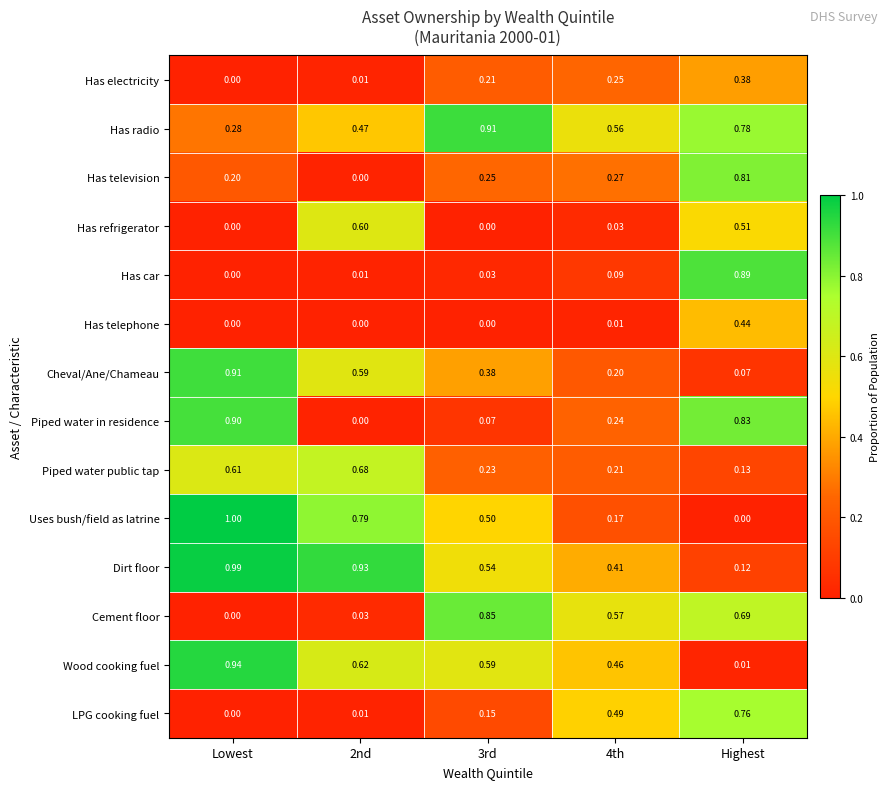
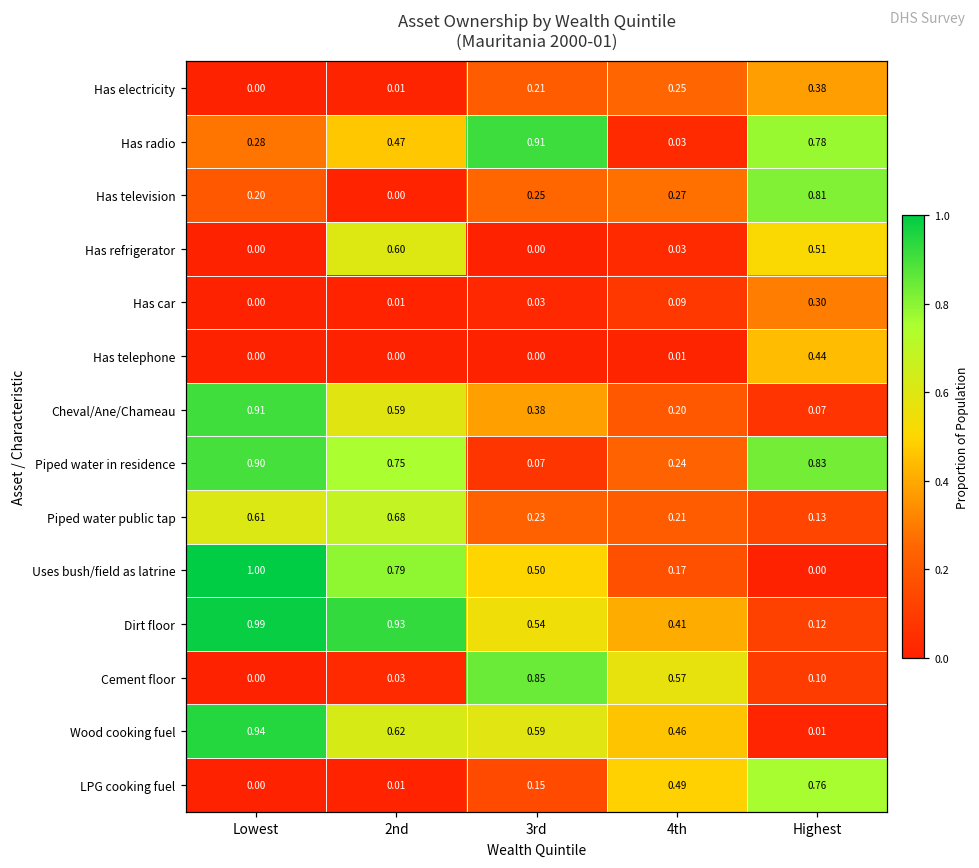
  {
    "Has electricity": {
      "Lowest": 0.00,
      "2nd": 0.01,
      "3rd": 0.21,
      "4th": 0.25,
      "Highest": 0.38
    },
    "Has radio": {
      "Lowest": 0.28,
      "2nd": 0.47,
      "3rd": 0.91,
-     "4th": 0.56,
+     "4th": 0.03,
      "Highest": 0.78
    },
    "Has television": {
      "Lowest": 0.20,
      "2nd": 0.00,
      "3rd": 0.25,
      "4th": 0.27,
      "Highest": 0.81
    },
    "Has refrigerator": {
      "Lowest": 0.00,
      "2nd": 0.60,
      "3rd": 0.00,
      "4th": 0.03,
      "Highest": 0.51
    },
    "Has car": {
      "Lowest": 0.00,
      "2nd": 0.01,
      "3rd": 0.03,
      "4th": 0.09,
-     "Highest": 0.89
+     "Highest": 0.30
    },
    "Has telephone": {
      "Lowest": 0.00,
      "2nd": 0.00,
      "3rd": 0.00,
      "4th": 0.01,
      "Highest": 0.44
    },
    "Cheval/Ane/Chameau": {
      "Lowest": 0.91,
      "2nd": 0.59,
      "3rd": 0.38,
      "4th": 0.20,
      "Highest": 0.07
    },
    "Piped water in residence": {
      "Lowest": 0.90,
-     "2nd": 0.00,
+     "2nd": 0.75,
      "3rd": 0.07,
      "4th": 0.24,
      "Highest": 0.83
    },
    "Piped water public tap": {
      "Lowest": 0.61,
      "2nd": 0.68,
      "3rd": 0.23,
      "4th": 0.21,
      "Highest": 0.13
    },
    "Uses bush/field as latrine": {
      "Lowest": 1.00,
      "2nd": 0.79,
      "3rd": 0.50,
      "4th": 0.17,
      "Highest": 0.00
    },
    "Dirt floor": {
      "Lowest": 0.99,
      "2nd": 0.93,
      "3rd": 0.54,
      "4th": 0.41,
      "Highest": 0.12
    },
    "Cement floor": {
      "Lowest": 0.00,
      "2nd": 0.03,
      "3rd": 0.85,
      "4th": 0.57,
-     "Highest": 0.69
+     "Highest": 0.10
    },
    "Wood cooking fuel": {
      "Lowest": 0.94,
      "2nd": 0.62,
      "3rd": 0.59,
      "4th": 0.46,
      "Highest": 0.01
    },
    "LPG cooking fuel": {
      "Lowest": 0.00,
      "2nd": 0.01,
      "3rd": 0.15,
      "4th": 0.49,
      "Highest": 0.76
    }
  }
